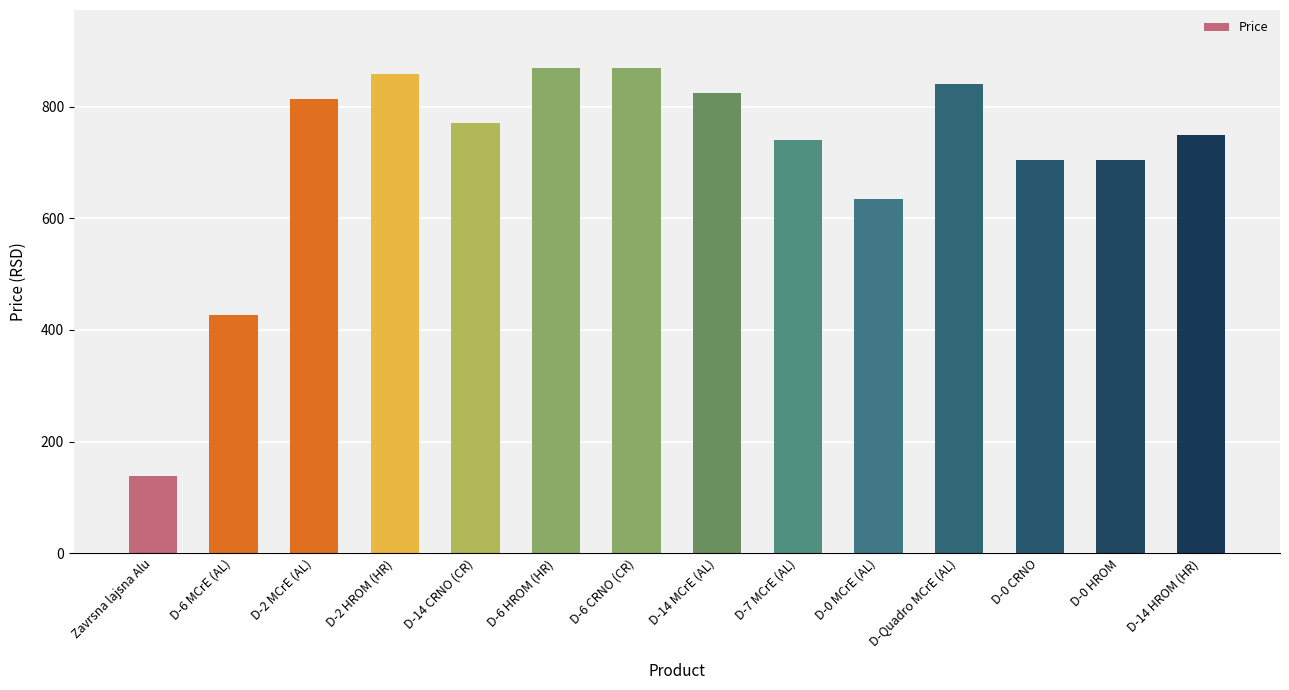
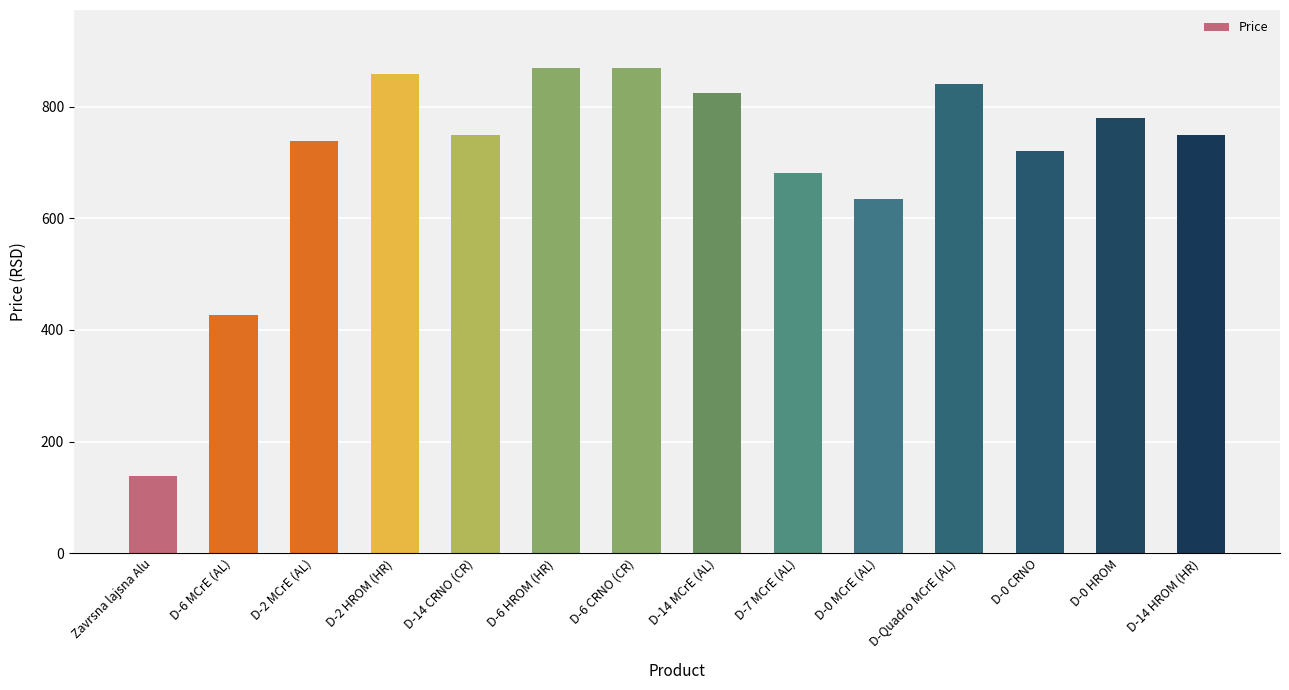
  {
    "Zavrsna lajsna Alu": 140,
    "D-6 MCrE (AL)": 430,
-   "D-2 MCrE (AL)": 810,
+   "D-2 MCrE (AL)": 740,
    "D-2 HROM (HR)": 860,
-   "D-14 CRNO (CR)": 770,
+   "D-14 CRNO (CR)": 750,
    "D-6 HROM (HR)": 870,
    "D-6 CRNO (CR)": 870,
    "D-14 MCrE (AL)": 820,
-   "D-7 MCrE (AL)": 740,
+   "D-7 MCrE (AL)": 680,
    "D-0 MCrE (AL)": 630,
    "D-Quadro MCrE (AL)": 840,
-   "D-0 CRNO": 710,
-   "D-0 HROM": 710,
+   "D-0 CRNO": 720,
+   "D-0 HROM": 780,
    "D-14 HROM (HR)": 750
  }
